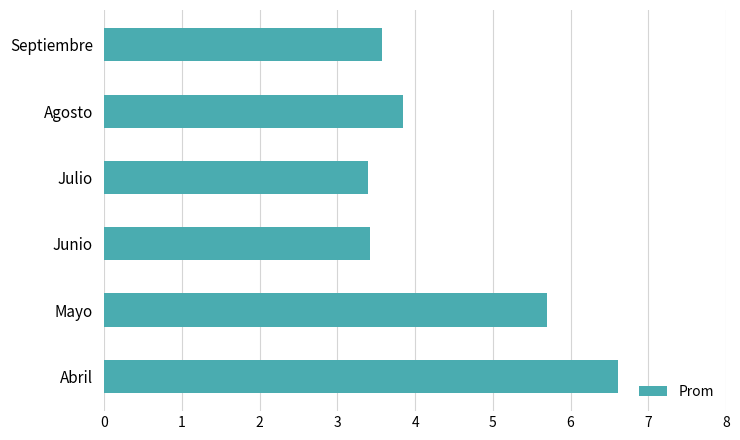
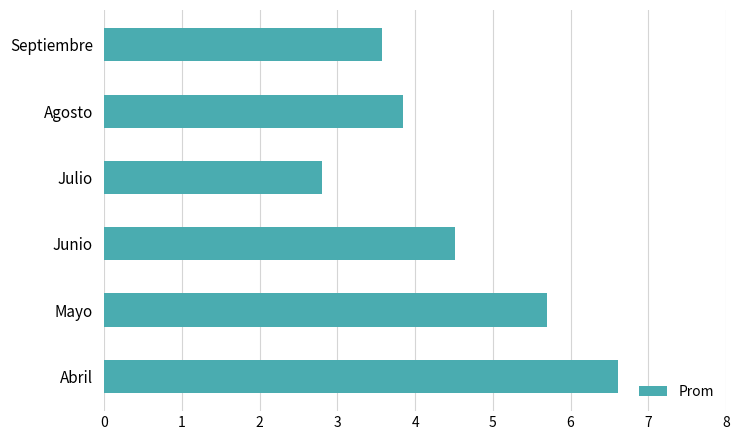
  {
    "Septiembre": 3.6,
    "Agosto": 3.8,
-   "Julio": 3.4,
-   "Junio": 3.4,
+   "Julio": 2.8,
+   "Junio": 4.5,
    "Mayo": 5.7,
    "Abril": 6.6
  }
